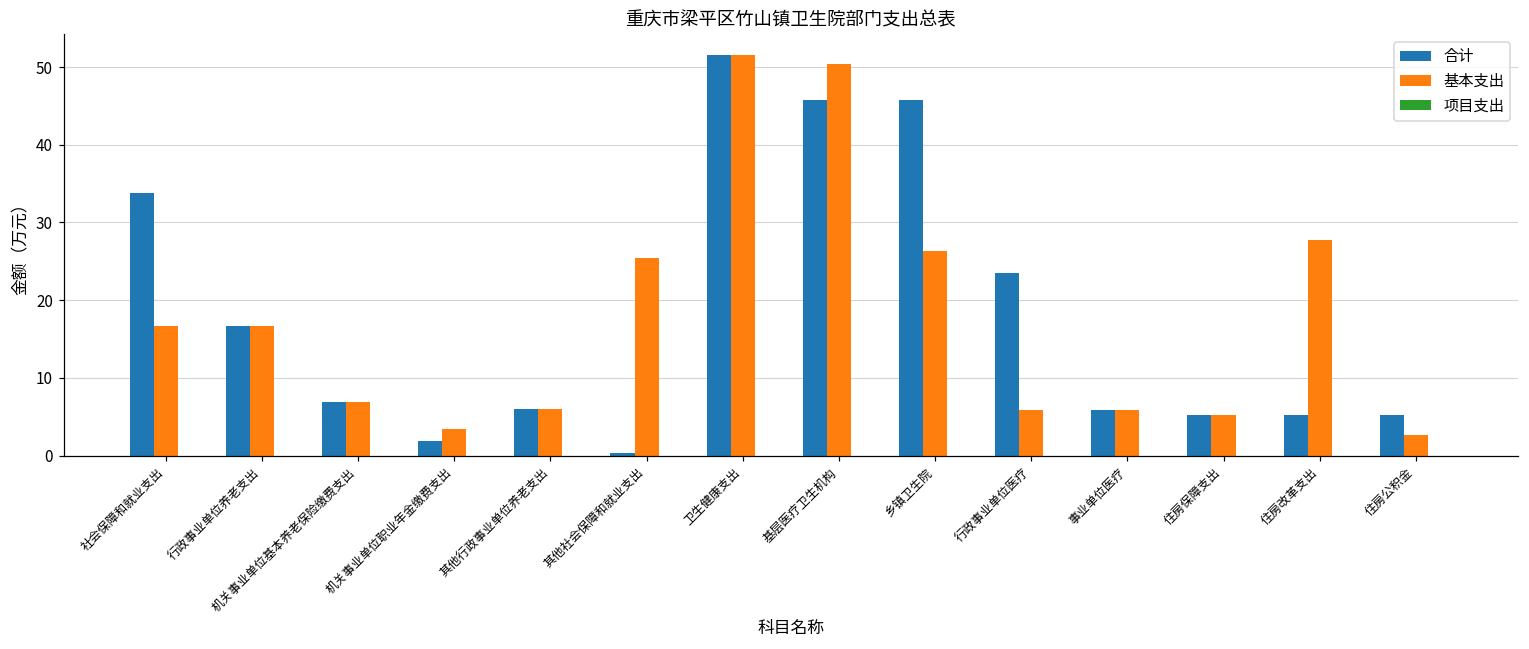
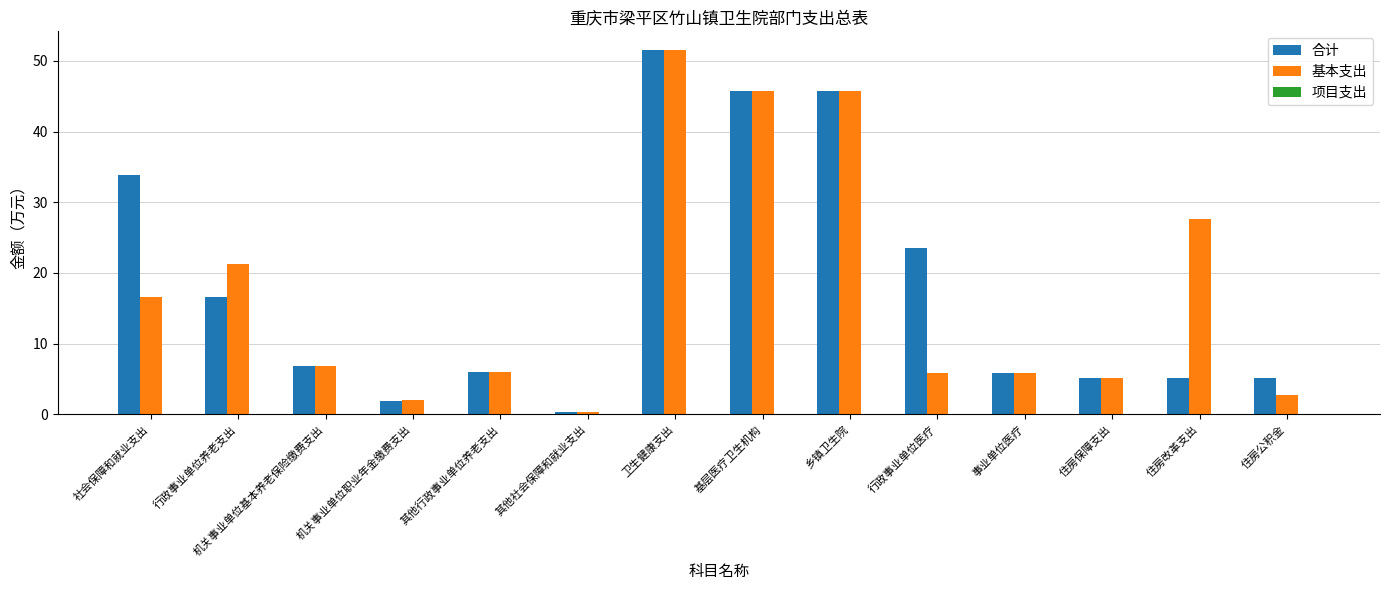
  {
    "合计": {
      "社会保障和就业支出": 34,
      "行政事业单位养老支出": 17,
      "机关事业单位基本养老保险缴费支出": 7,
      "机关事业单位职业年金缴费支出": 2,
      "其他行政事业单位养老支出": 6,
      "卫生健康支出": 52,
      "基层医疗卫生机构": 46,
      "乡镇卫生院": 46,
      "行政事业单位医疗": 23,
      "事业单位医疗": 6,
      "住房保障支出": 5,
      "住房改革支出": 5,
      "住房公积金": 5
    },
    "基本支出": {
      "社会保障和就业支出": 17,
-     "行政事业单位养老支出": 17,
+     "行政事业单位养老支出": 21,
      "机关事业单位基本养老保险缴费支出": 7,
-     "机关事业单位职业年金缴费支出": 3,
+     "机关事业单位职业年金缴费支出": 2,
      "其他行政事业单位养老支出": 6,
-     "其他社会保障和就业支出": 25,
+     "其他社会保障和就业支出": 0,
      "卫生健康支出": 52,
-     "基层医疗卫生机构": 50,
-     "乡镇卫生院": 26,
+     "基层医疗卫生机构": 46,
+     "乡镇卫生院": 46,
      "行政事业单位医疗": 6,
      "事业单位医疗": 6,
      "住房保障支出": 5,
      "住房改革支出": 28,
      "住房公积金": 3
    },
    "项目支出": {
      "社会保障和就业支出": 0,
      "行政事业单位养老支出": 0,
      "机关事业单位基本养老保险缴费支出": 0,
      "机关事业单位职业年金缴费支出": 0,
      "其他行政事业单位养老支出": 0,
      "其他社会保障和就业支出": 0,
      "卫生健康支出": 0,
      "基层医疗卫生机构": 0,
      "乡镇卫生院": 0,
      "行政事业单位医疗": 0,
      "事业单位医疗": 0,
      "住房保障支出": 0,
      "住房改革支出": 0,
      "住房公积金": 0
    }
  }
